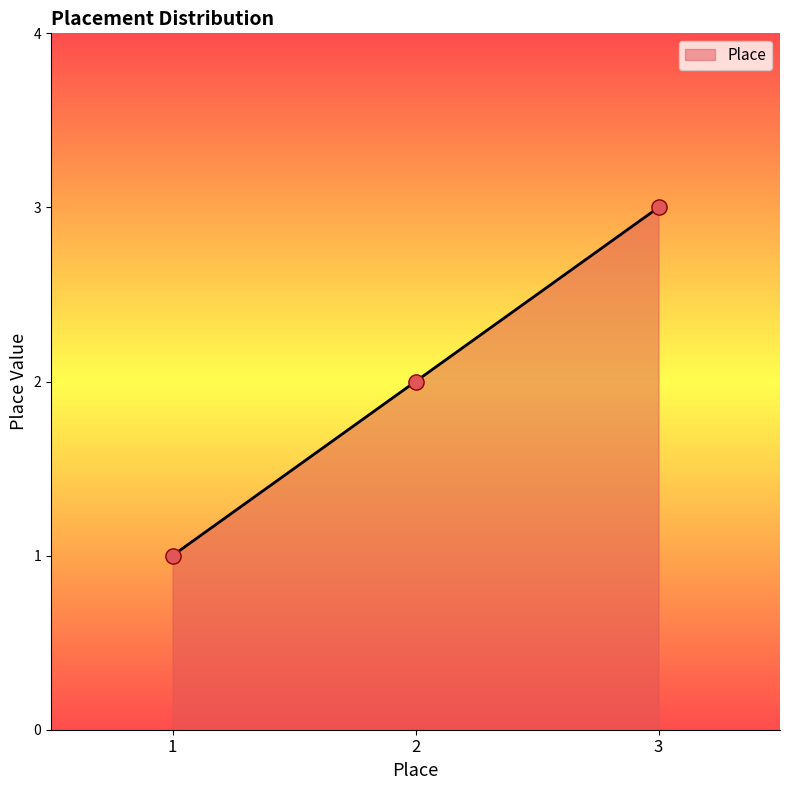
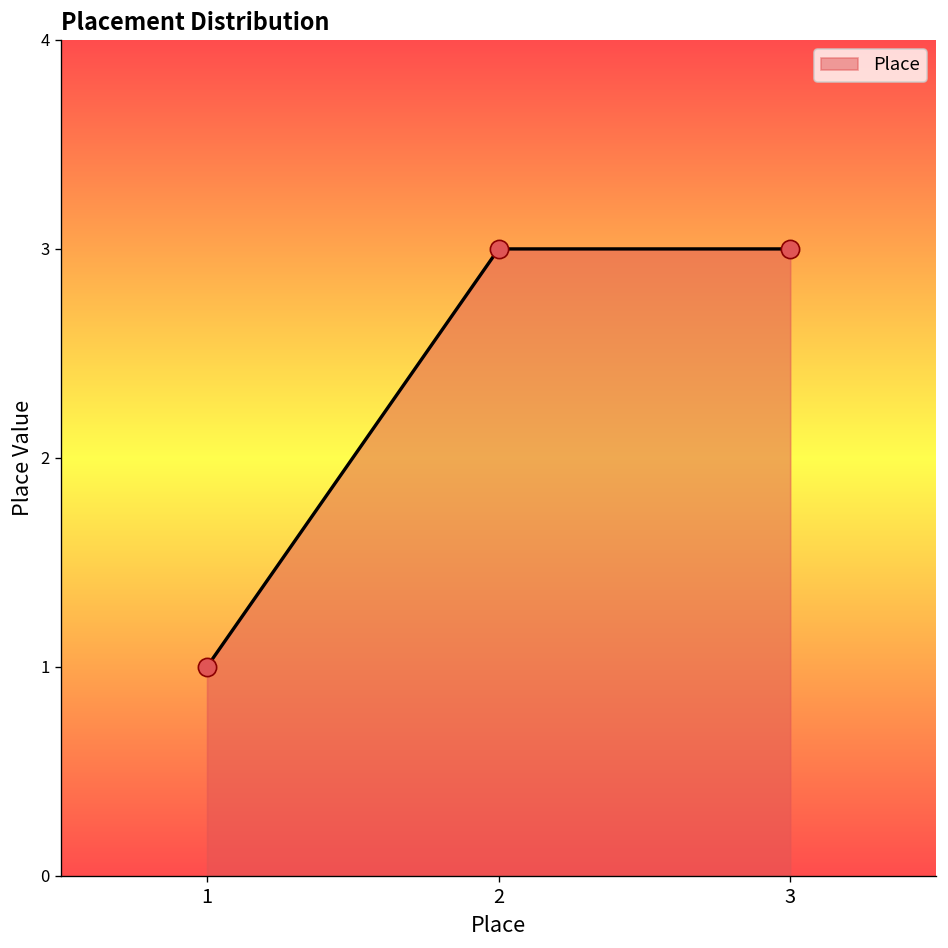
  {
    "1": 1,
-   "2": 2,
+   "2": 3,
    "3": 3
  }
